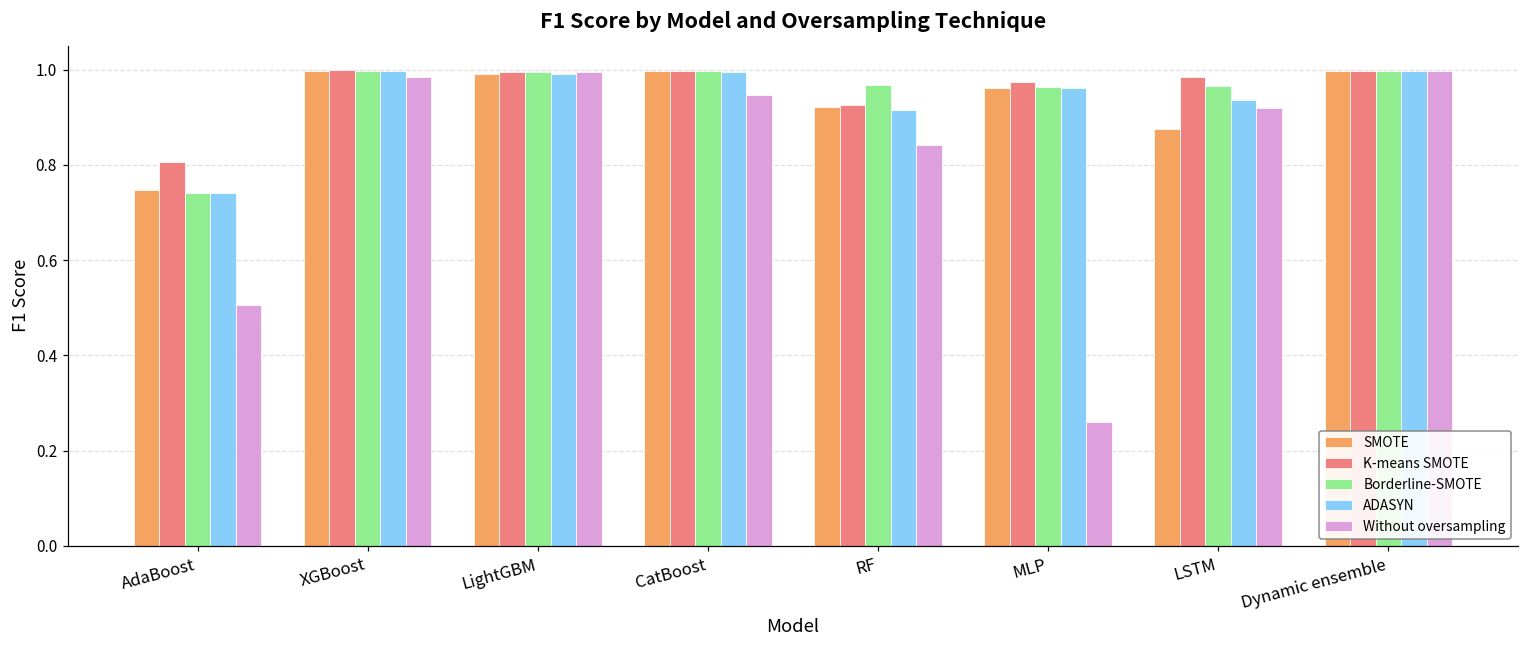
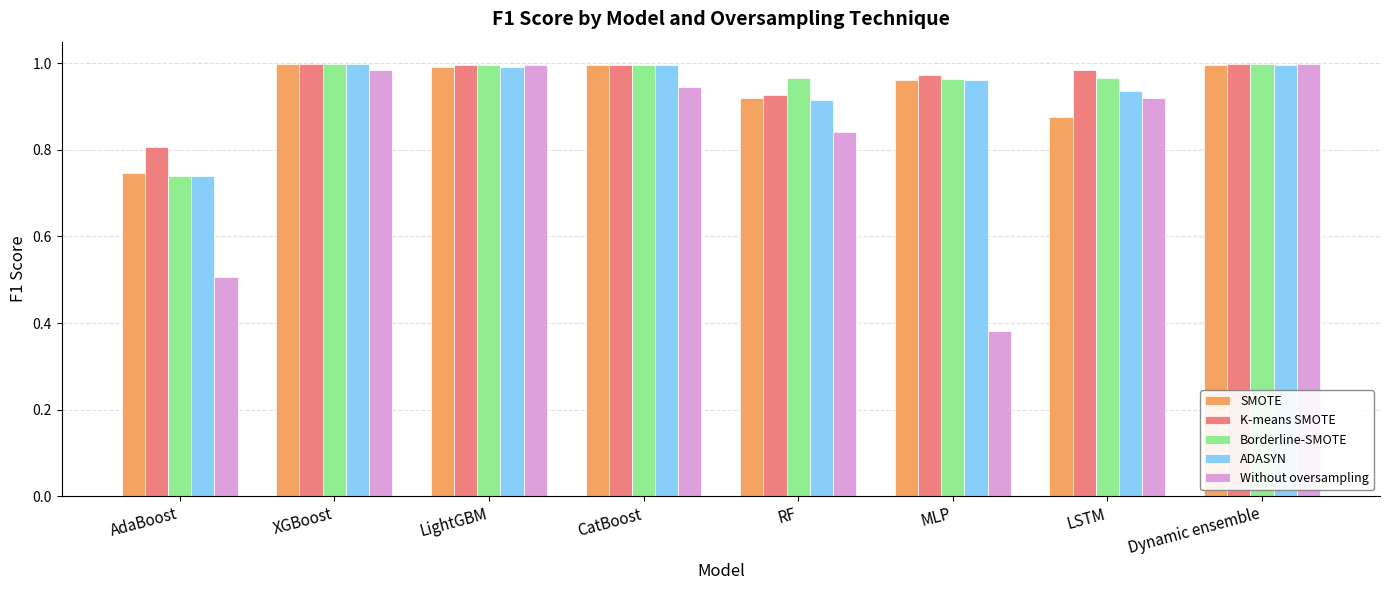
  {
    "Borderline-SMOTE": {
      "AdaBoost": 0.74,
      "XGBoost": 1.00,
      "LightGBM": 1.00,
      "CatBoost": 1.00,
      "RF": 0.97,
      "MLP": 0.96,
      "LSTM": 0.97,
      "Dynamic ensemble": 1.00
    },
    "ADASYN": {
      "AdaBoost": 0.74,
      "XGBoost": 1.00,
      "LightGBM": 0.99,
      "CatBoost": 1.00,
      "RF": 0.92,
      "MLP": 0.96,
      "LSTM": 0.94,
      "Dynamic ensemble": 1.00
    },
    "Without oversampling": {
      "AdaBoost": 0.51,
      "XGBoost": 0.99,
      "LightGBM": 1.00,
      "CatBoost": 0.95,
      "RF": 0.84,
-     "MLP": 0.26,
+     "MLP": 0.38,
      "LSTM": 0.92,
      "Dynamic ensemble": 1.00
    }
  }
